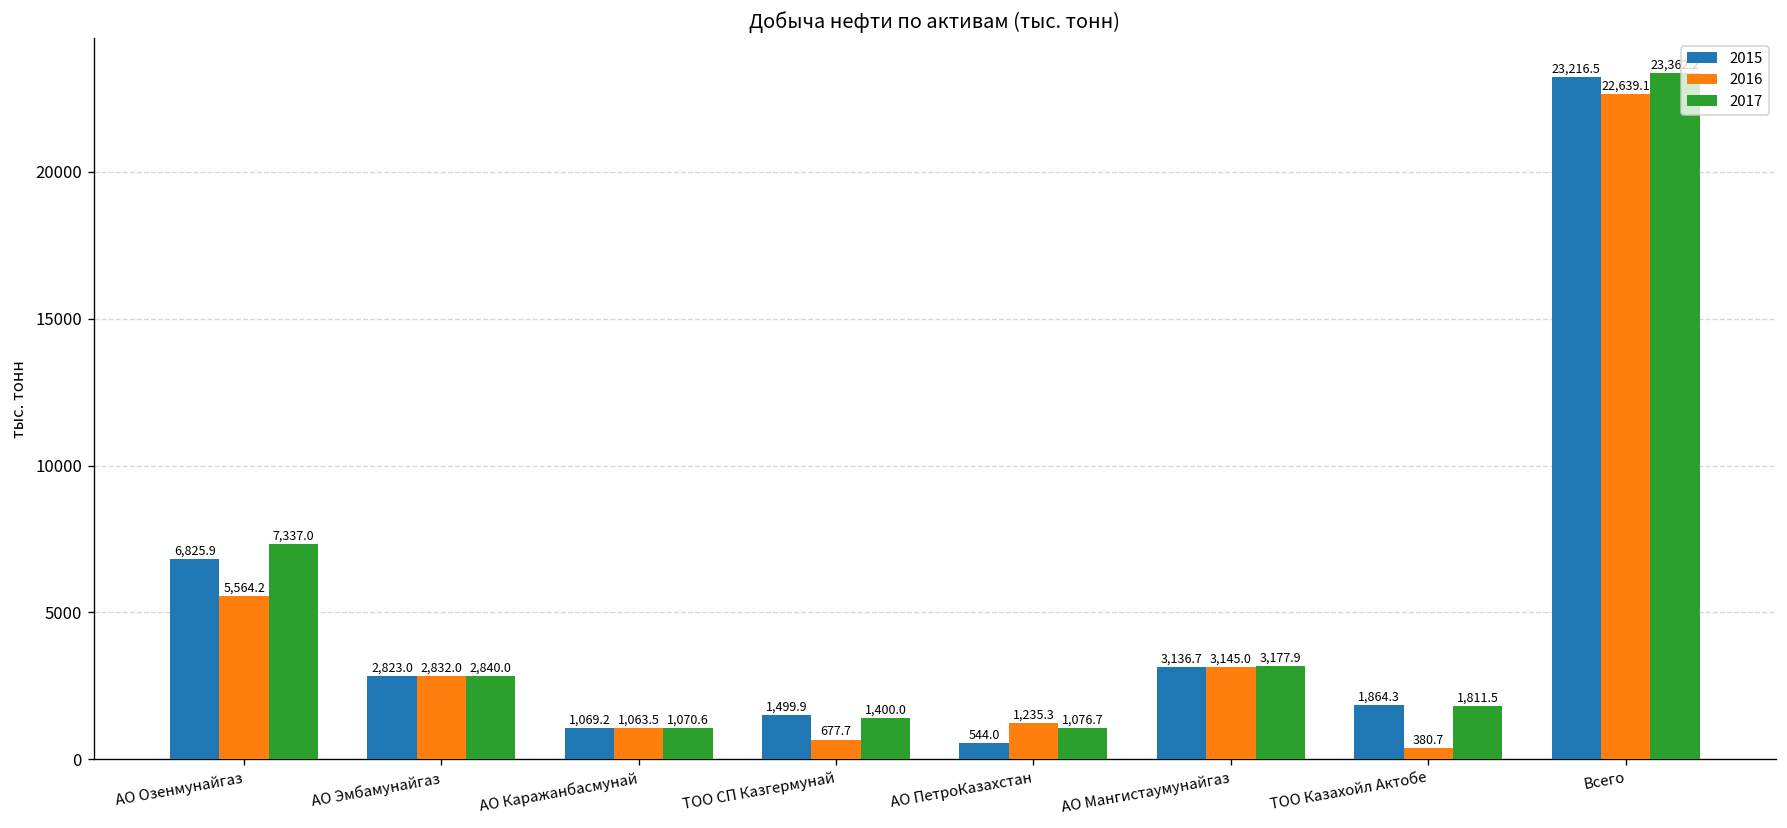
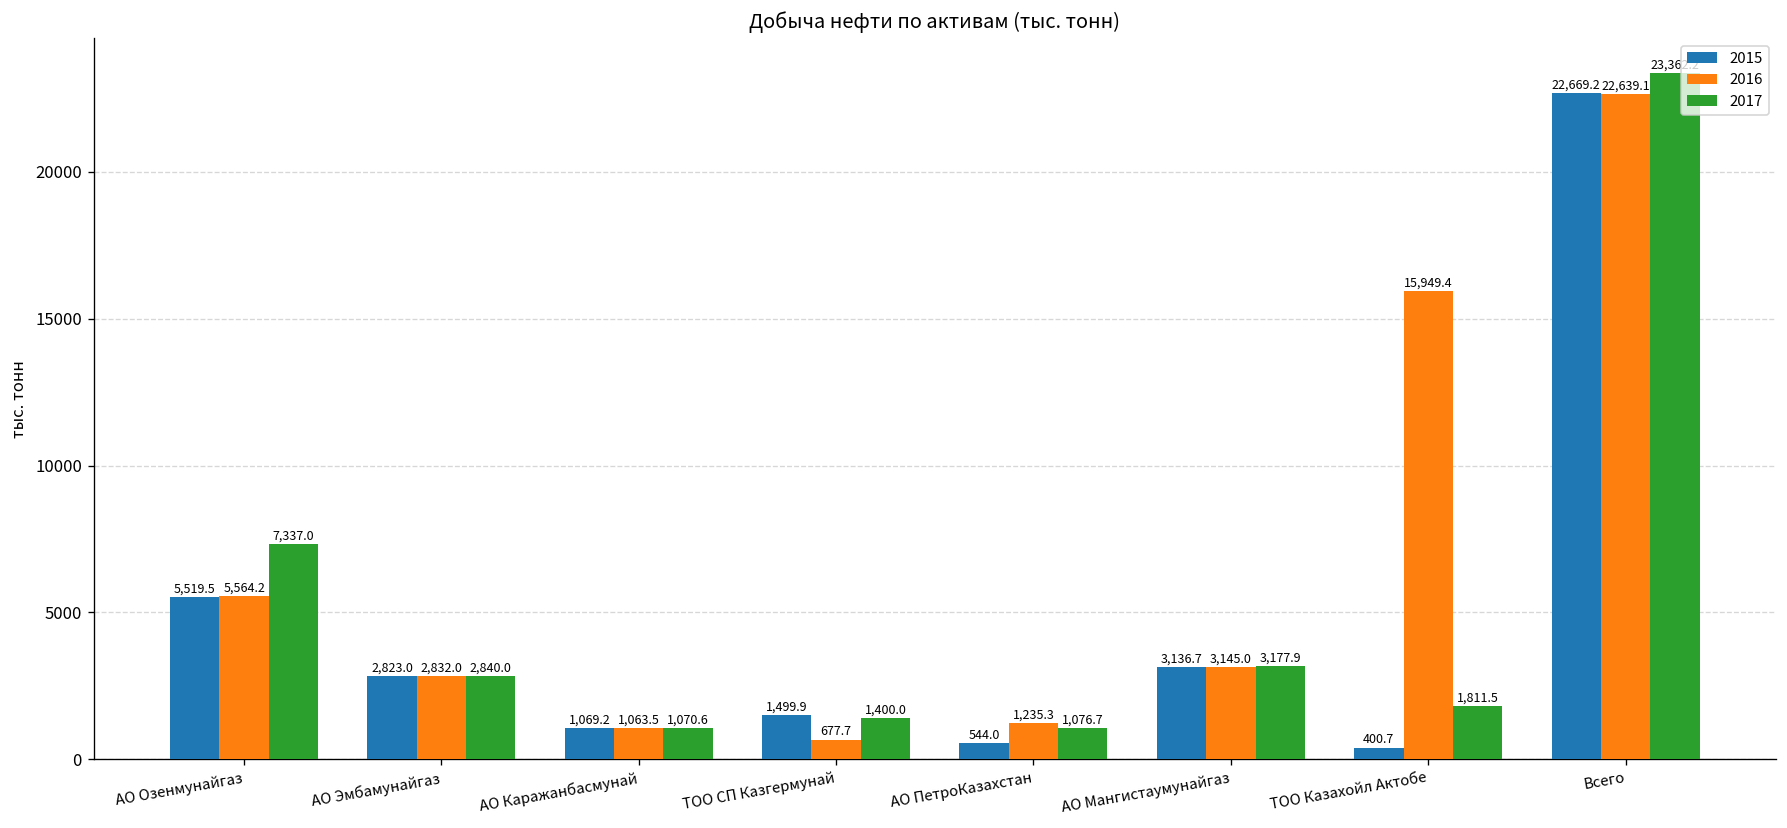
  {
    "2015": {
-     "АО Озенмунайгаз": "6,825.9",
+     "АО Озенмунайгаз": "5,519.5",
      "АО Эмбамунайгаз": "2,823.0",
      "АО Каражанбасмунай": "1,069.2",
      "ТОО СП Казгермунай": "1,499.9",
      "АО ПетроКазахстан": "544.0",
      "АО Мангистаумунайгаз": "3,136.7",
-     "ТОО Казахойл Актобе": "1,864.3",
-     "Всего": "23,216.5"
+     "ТОО Казахойл Актобе": "400.7",
+     "Всего": "22,669.2"
    },
    "2016": {
      "АО Озенмунайгаз": "5,564.2",
      "АО Эмбамунайгаз": "2,832.0",
      "АО Каражанбасмунай": "1,063.5",
      "ТОО СП Казгермунай": "677.7",
      "АО ПетроКазахстан": "1,235.3",
      "АО Мангистаумунайгаз": "3,145.0",
-     "ТОО Казахойл Актобе": "380.7",
+     "ТОО Казахойл Актобе": "15,949.4",
      "Всего": "22,639.1"
    },
    "2017": {
      "АО Озенмунайгаз": "7,337.0",
      "АО Эмбамунайгаз": "2,840.0",
      "АО Каражанбасмунай": "1,070.6",
      "ТОО СП Казгермунай": "1,400.0",
      "АО ПетроКазахстан": "1,076.7",
      "АО Мангистаумунайгаз": "3,177.9",
      "ТОО Казахойл Актобе": "1,811.5"
    }
  }
